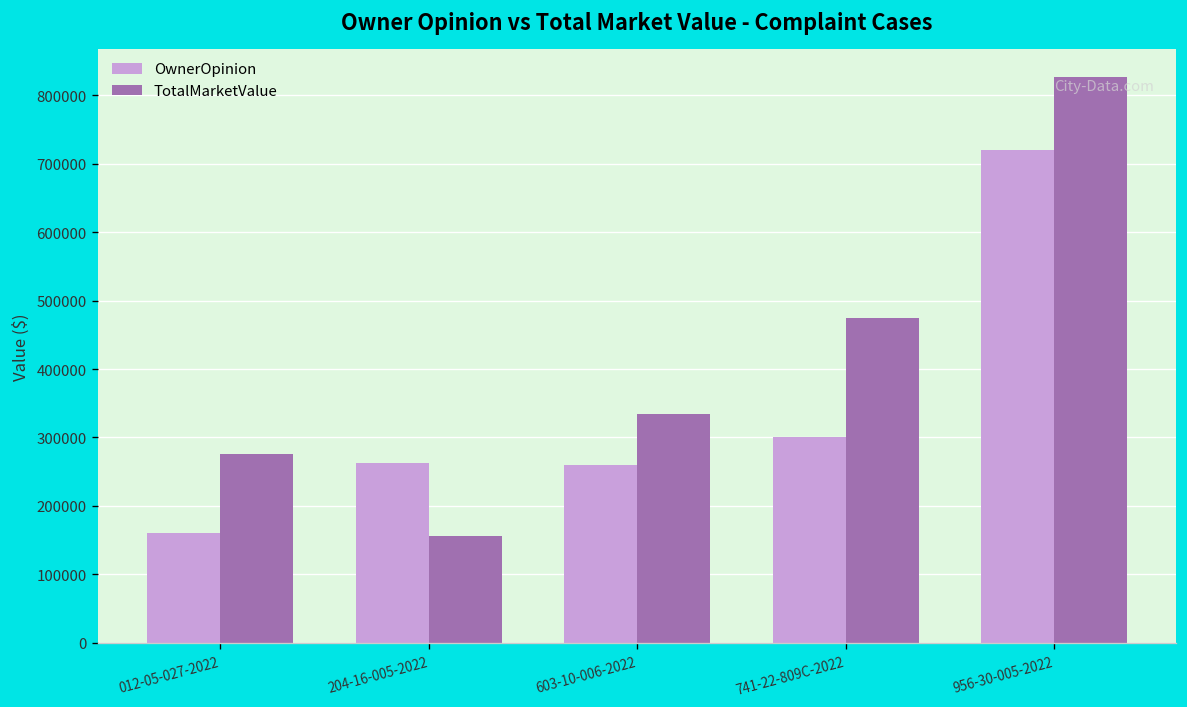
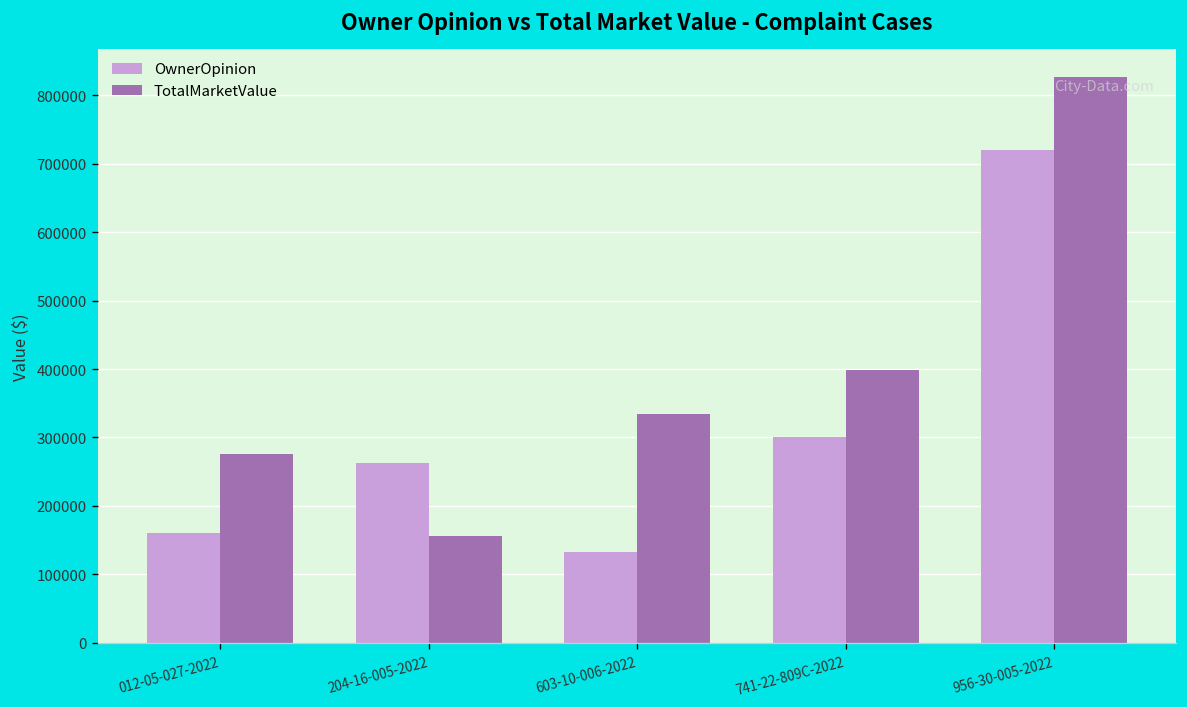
  {
    "OwnerOpinion": {
      "012-05-027-2022": 160000,
      "204-16-005-2022": 260000,
-     "603-10-006-2022": 260000,
+     "603-10-006-2022": 130000,
      "741-22-809C-2022": 300000,
      "956-30-005-2022": 720000
    },
    "TotalMarketValue": {
      "012-05-027-2022": 280000,
      "204-16-005-2022": 160000,
      "603-10-006-2022": 330000,
-     "741-22-809C-2022": 470000,
+     "741-22-809C-2022": 400000,
      "956-30-005-2022": 830000
    }
  }
